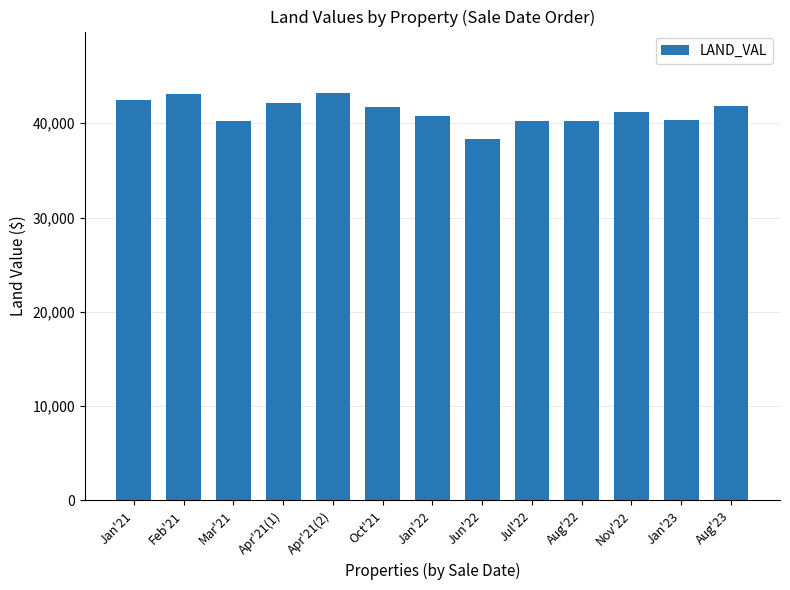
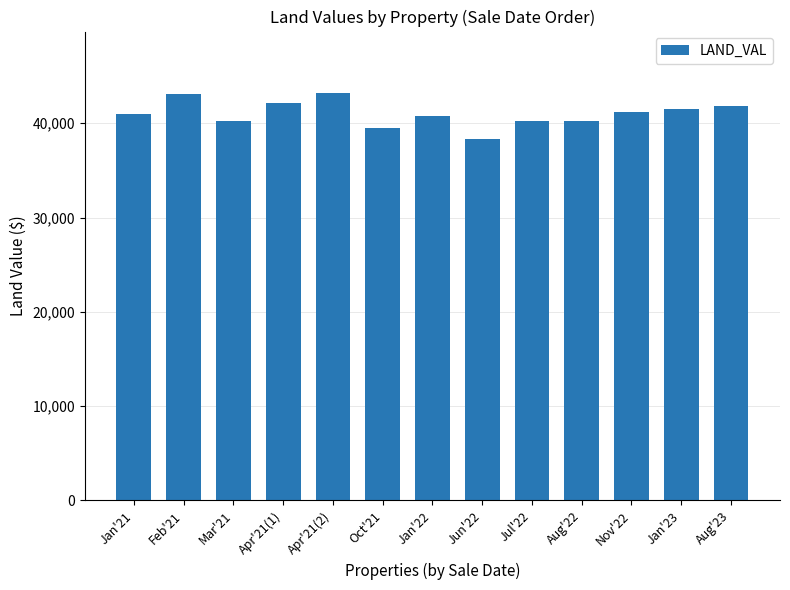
  {
-   "Jan'21": "42,000",
+   "Jan'21": "41,000",
    "Feb'21": "43,000",
    "Mar'21": "40,000",
    "Apr'21(1)": "42,000",
    "Apr'21(2)": "43,000",
-   "Oct'21": "42,000",
+   "Oct'21": "39,000",
    "Jan'22": "41,000",
    "Jun'22": "38,000",
    "Jul'22": "40,000",
    "Aug'22": "40,000",
    "Nov'22": "41,000",
-   "Jan'23": "40,000",
+   "Jan'23": "41,000",
    "Aug'23": "42,000"
  }
